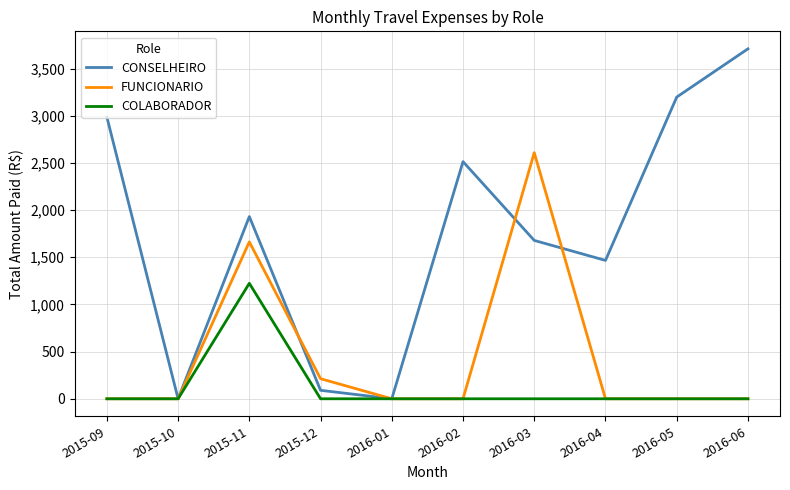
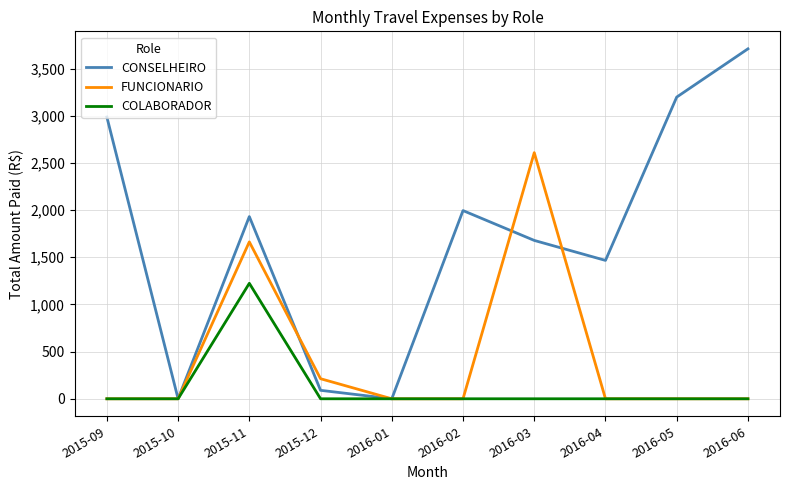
  {
    "CONSELHEIRO": {
      "2015-11": "1,900",
      "2015-12": "100",
-     "2016-02": "2,500",
+     "2016-02": "2,000",
      "2016-03": "1,700",
      "2016-04": "1,500",
      "2016-05": "3,200",
      "2016-06": "3,700"
    },
    "FUNCIONARIO": {
      "2015-11": "1,700",
      "2015-12": "200",
      "2016-03": "2,600"
    },
    "COLABORADOR": {
      "2015-11": "1,200",
      "2015-12": "0",
      "2016-03": "0"
    }
  }
